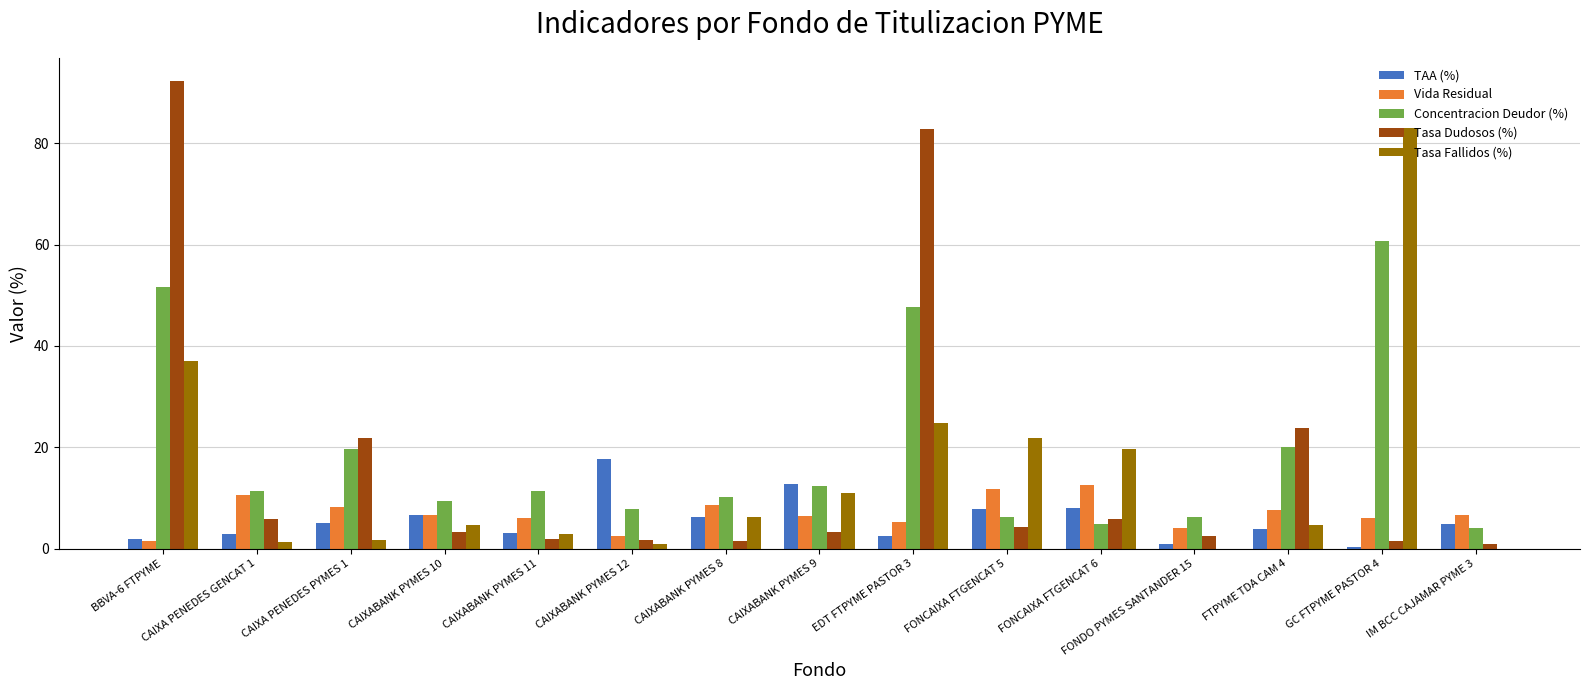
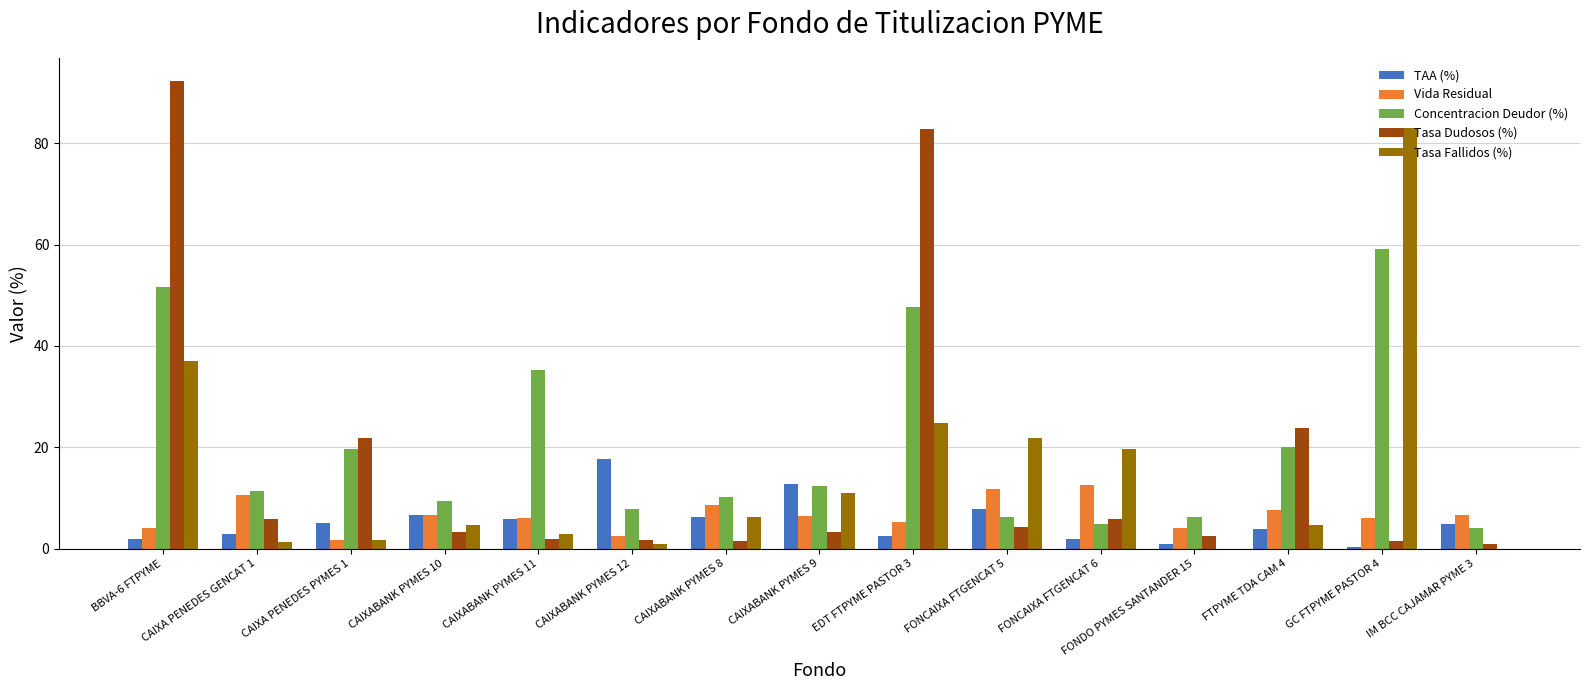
  {
    "TAA (%)": {
      "BBVA-6 FTPYME": 2,
      "CAIXA PENEDES GENCAT 1": 3,
      "CAIXA PENEDES PYMES 1": 5,
      "CAIXABANK PYMES 10": 7,
-     "CAIXABANK PYMES 11": 3,
+     "CAIXABANK PYMES 11": 6,
      "CAIXABANK PYMES 12": 18,
      "CAIXABANK PYMES 8": 6,
      "CAIXABANK PYMES 9": 13,
      "EDT FTPYME PASTOR 3": 2,
      "FONCAIXA FTGENCAT 5": 8,
-     "FONCAIXA FTGENCAT 6": 8,
+     "FONCAIXA FTGENCAT 6": 2,
      "FONDO PYMES SANTANDER 15": 1,
      "FTPYME TDA CAM 4": 4,
      "IM BCC CAJAMAR PYME 3": 5
    },
    "Vida Residual": {
-     "BBVA-6 FTPYME": 2,
+     "BBVA-6 FTPYME": 4,
      "CAIXA PENEDES GENCAT 1": 11,
-     "CAIXA PENEDES PYMES 1": 8,
+     "CAIXA PENEDES PYMES 1": 2,
      "CAIXABANK PYMES 10": 7,
      "CAIXABANK PYMES 11": 6,
      "CAIXABANK PYMES 12": 3,
      "CAIXABANK PYMES 8": 9,
      "CAIXABANK PYMES 9": 6,
      "EDT FTPYME PASTOR 3": 5,
      "FONCAIXA FTGENCAT 5": 12,
      "FONCAIXA FTGENCAT 6": 13,
      "FONDO PYMES SANTANDER 15": 4,
      "FTPYME TDA CAM 4": 8,
      "GC FTPYME PASTOR 4": 6,
      "IM BCC CAJAMAR PYME 3": 7
    },
    "Concentracion Deudor (%)": {
      "BBVA-6 FTPYME": 52,
      "CAIXA PENEDES GENCAT 1": 11,
      "CAIXA PENEDES PYMES 1": 20,
      "CAIXABANK PYMES 10": 9,
-     "CAIXABANK PYMES 11": 11,
+     "CAIXABANK PYMES 11": 35,
      "CAIXABANK PYMES 12": 8,
      "CAIXABANK PYMES 8": 10,
      "CAIXABANK PYMES 9": 12,
      "EDT FTPYME PASTOR 3": 48,
      "FONCAIXA FTGENCAT 5": 6,
      "FONCAIXA FTGENCAT 6": 5,
      "FONDO PYMES SANTANDER 15": 6,
      "FTPYME TDA CAM 4": 20,
-     "GC FTPYME PASTOR 4": 61,
+     "GC FTPYME PASTOR 4": 59,
      "IM BCC CAJAMAR PYME 3": 4
    }
  }
